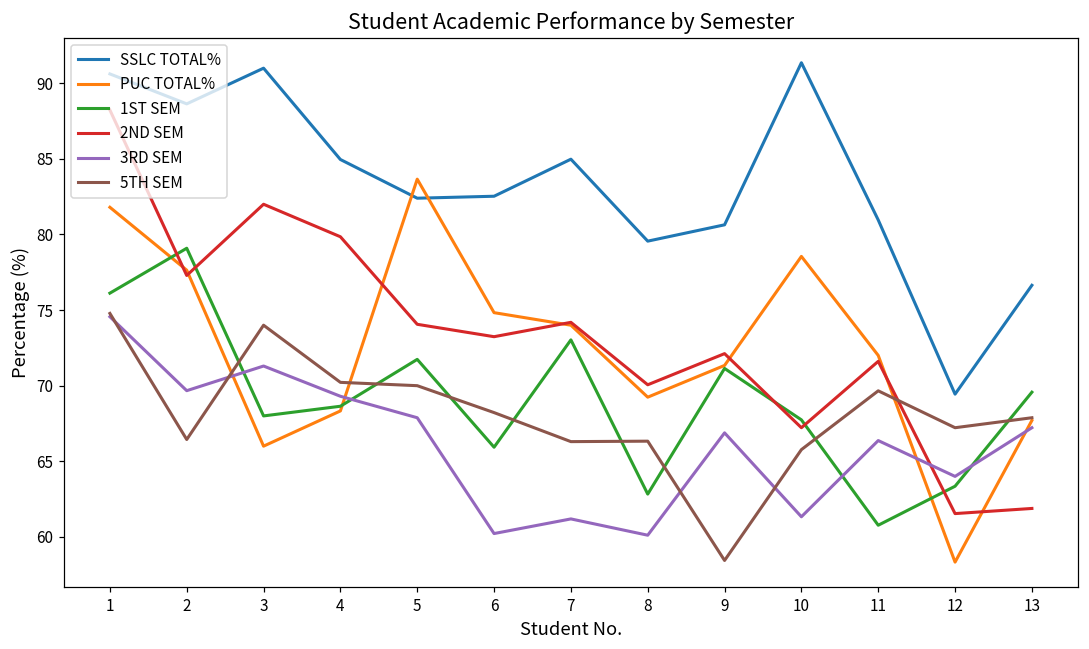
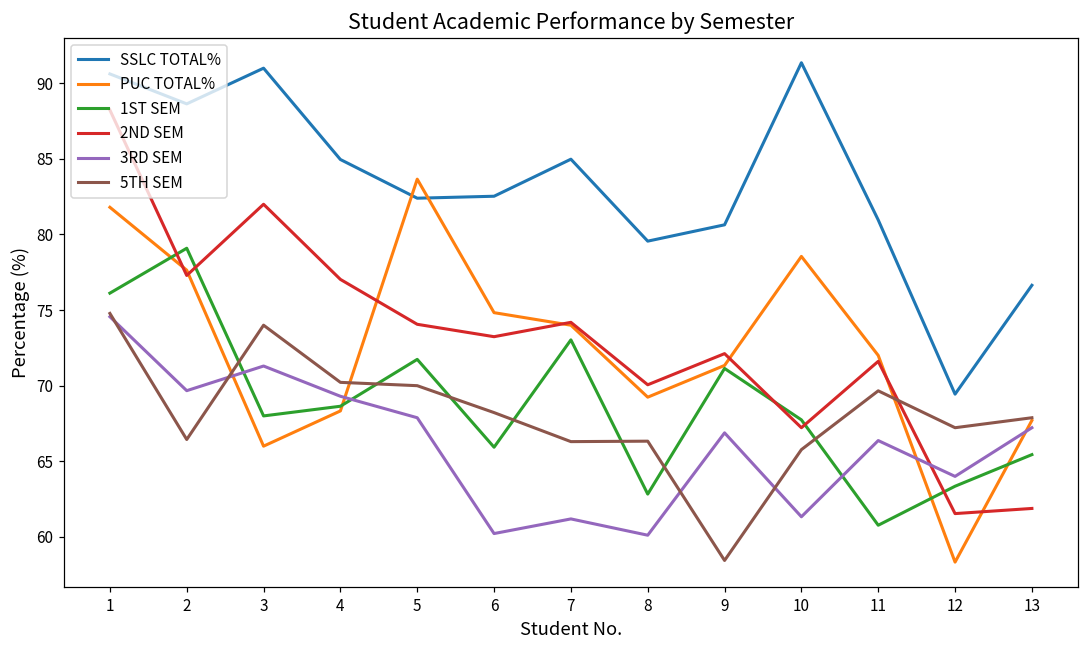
  {
    "SSLC TOTAL%": {
      "3": 91.0,
      "4": 85.0,
      "5": 82.4,
      "6": 82.5,
      "7": 85.0,
      "8": 79.6,
      "9": 80.6,
      "10": 91.4,
      "11": 81.0,
      "12": 69.4,
      "13": 76.6
    },
    "PUC TOTAL%": {
      "1": 81.8,
      "2": 77.6,
      "3": 66.0,
      "4": 68.3,
      "5": 83.7,
      "6": 74.8,
      "7": 74.0,
      "8": 69.2,
      "9": 71.3,
      "10": 78.6,
      "11": 72.0,
      "12": 58.3
    },
    "1ST SEM": {
      "1": 76.1,
      "2": 79.1,
      "3": 68.0,
      "4": 68.6,
      "5": 71.7,
      "6": 65.9,
      "7": 73.0,
      "8": 62.8,
      "9": 71.1,
      "10": 67.7,
      "11": 60.8,
      "12": 63.4,
-     "13": 69.6
+     "13": 65.4
    },
    "2ND SEM": {
      "2": 77.3,
      "3": 82.0,
-     "4": 79.9,
+     "4": 77.0,
      "5": 74.1,
      "6": 73.2,
      "7": 74.2,
      "8": 70.1,
      "9": 72.1,
      "10": 67.2,
      "11": 71.6,
      "12": 61.5,
      "13": 61.9
    },
    "3RD SEM": {
      "1": 74.6,
      "2": 69.7,
      "3": 71.3,
      "4": 69.3,
      "5": 67.9,
      "6": 60.2,
      "7": 61.2,
      "8": 60.1,
      "9": 66.9,
      "10": 61.3,
      "11": 66.4,
      "12": 64.0,
      "13": 67.2
    },
    "5TH SEM": {
      "1": 74.8,
      "2": 66.4,
      "3": 74.0,
      "4": 70.2,
      "5": 70.0,
      "6": 68.2,
      "7": 66.3,
      "8": 66.3,
      "9": 58.4,
      "10": 65.8,
      "11": 69.7,
      "12": 67.2
    }
  }
